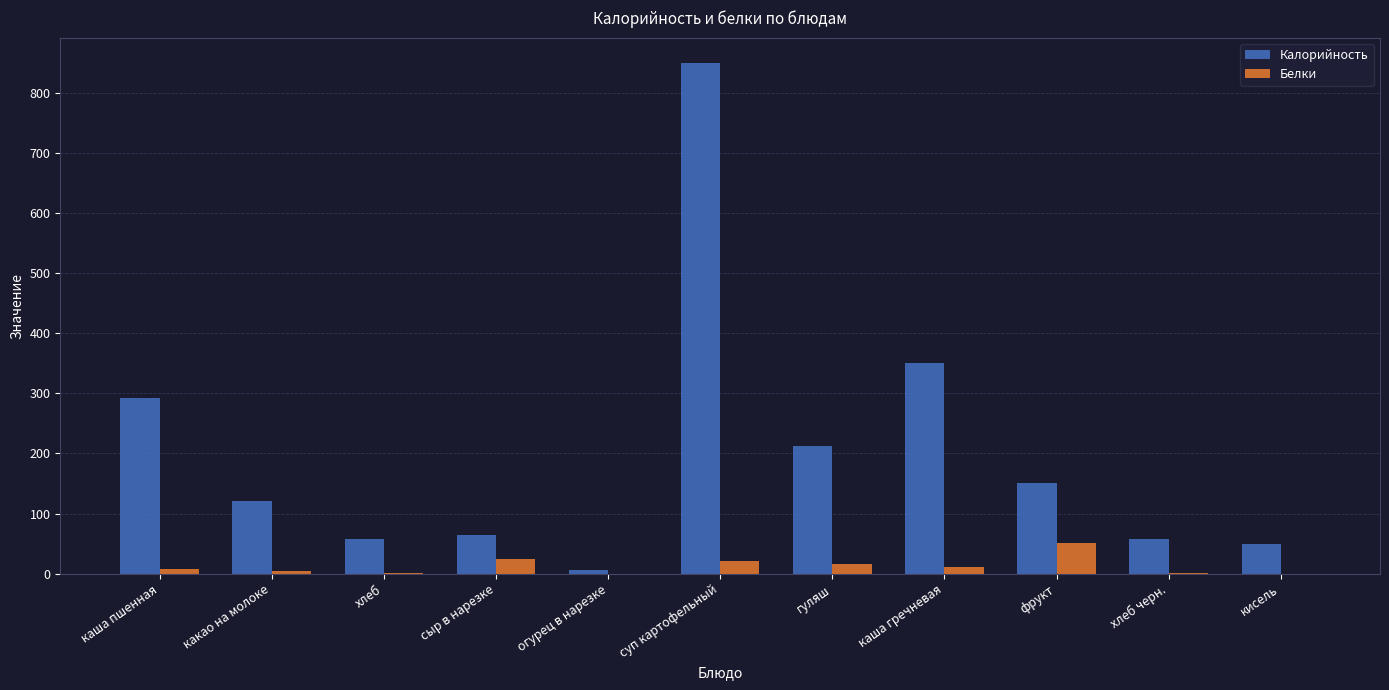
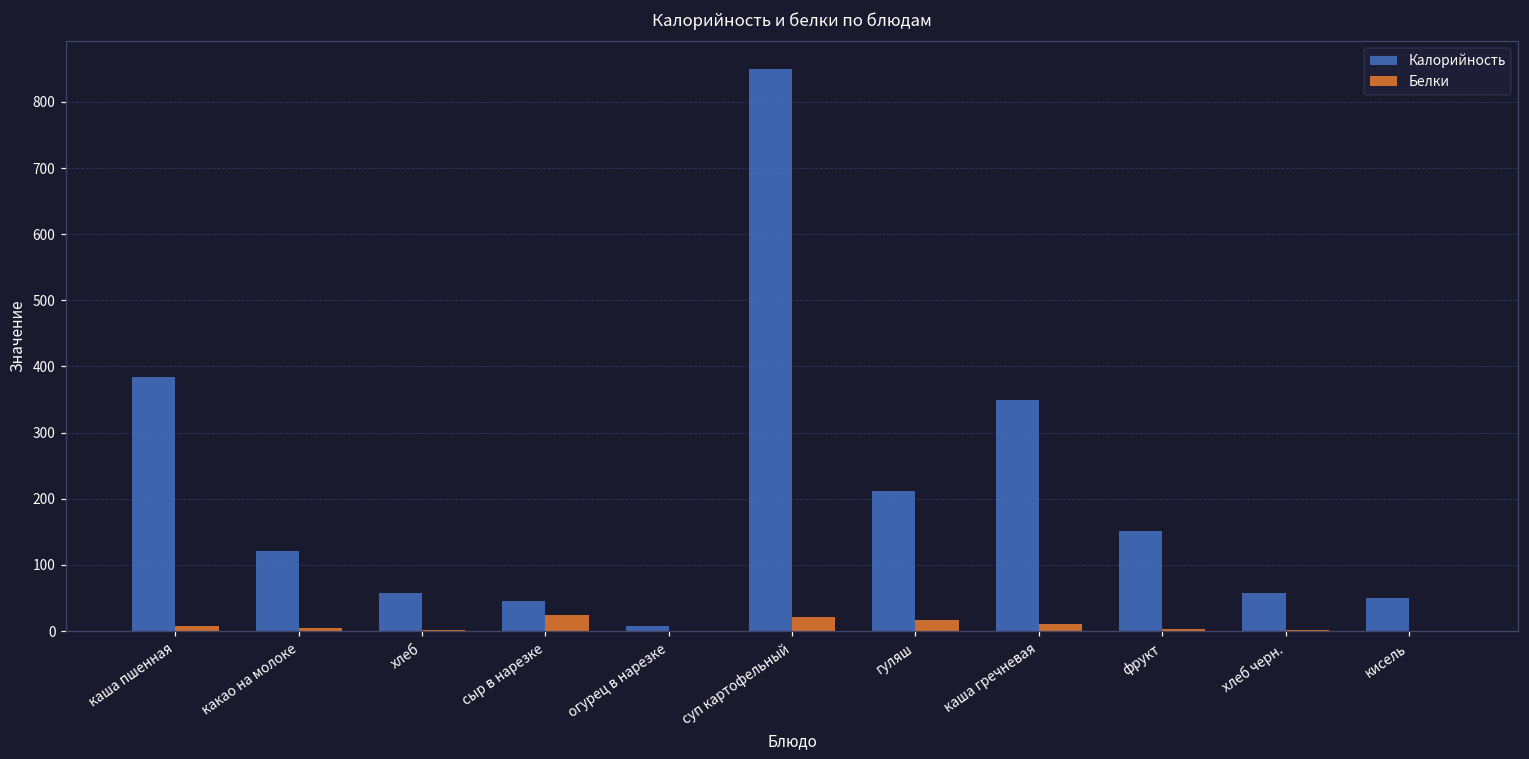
  {
    "Калорийность": {
-     "каша пшенная": 290,
+     "каша пшенная": 380,
      "какао на молоке": 120,
      "хлеб": 60,
-     "сыр в нарезке": 70,
+     "сыр в нарезке": 50,
      "огурец в нарезке": 10,
      "суп картофельный": 850,
      "гуляш": 210,
      "каша гречневая": 350,
      "фрукт": 150,
      "хлеб черн.": 60,
      "кисель": 50
    },
    "Белки": {
      "каша пшенная": 10,
      "сыр в нарезке": 20,
      "огурец в нарезке": 0,
      "суп картофельный": 20,
      "гуляш": 20,
      "каша гречневая": 10,
-     "фрукт": 50,
+     "фрукт": 0,
      "кисель": 0
    }
  }
